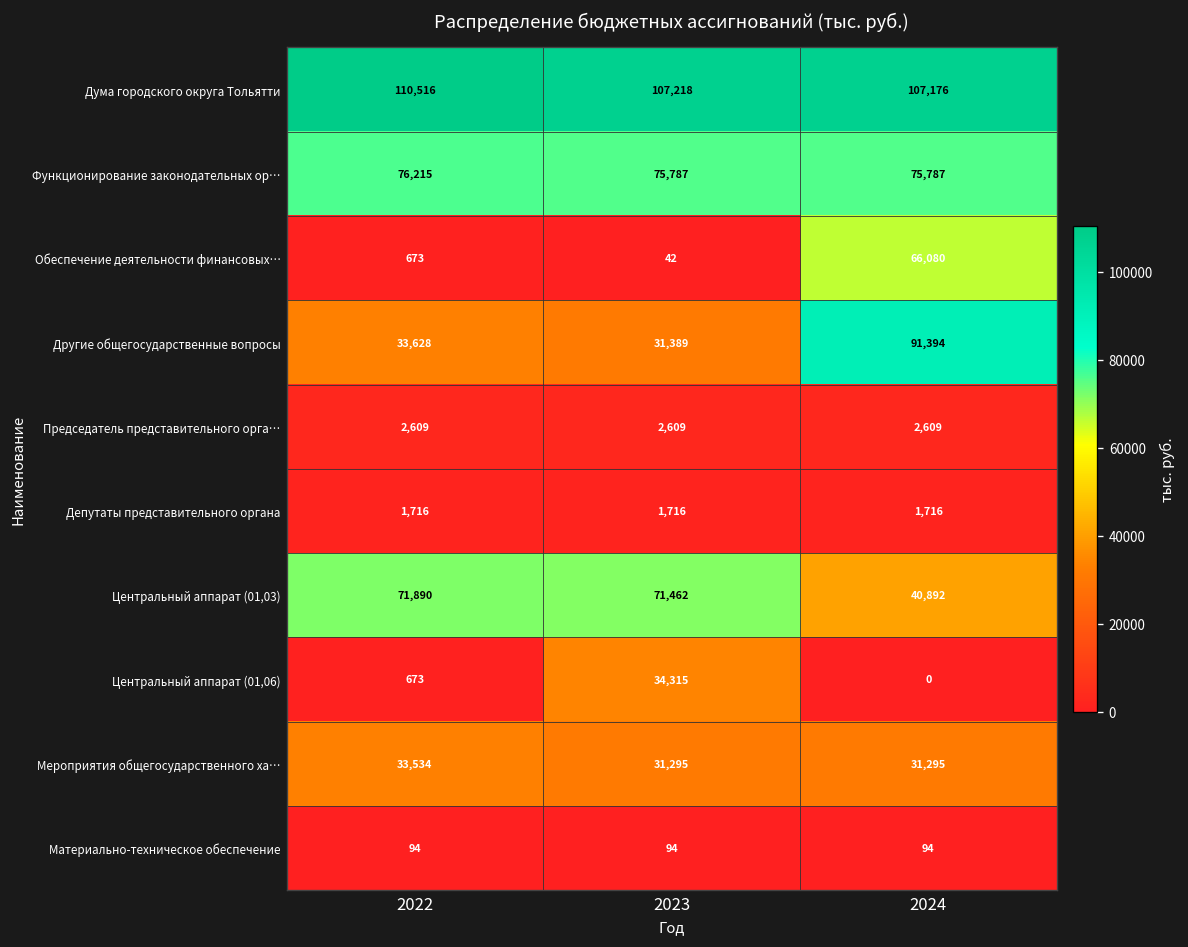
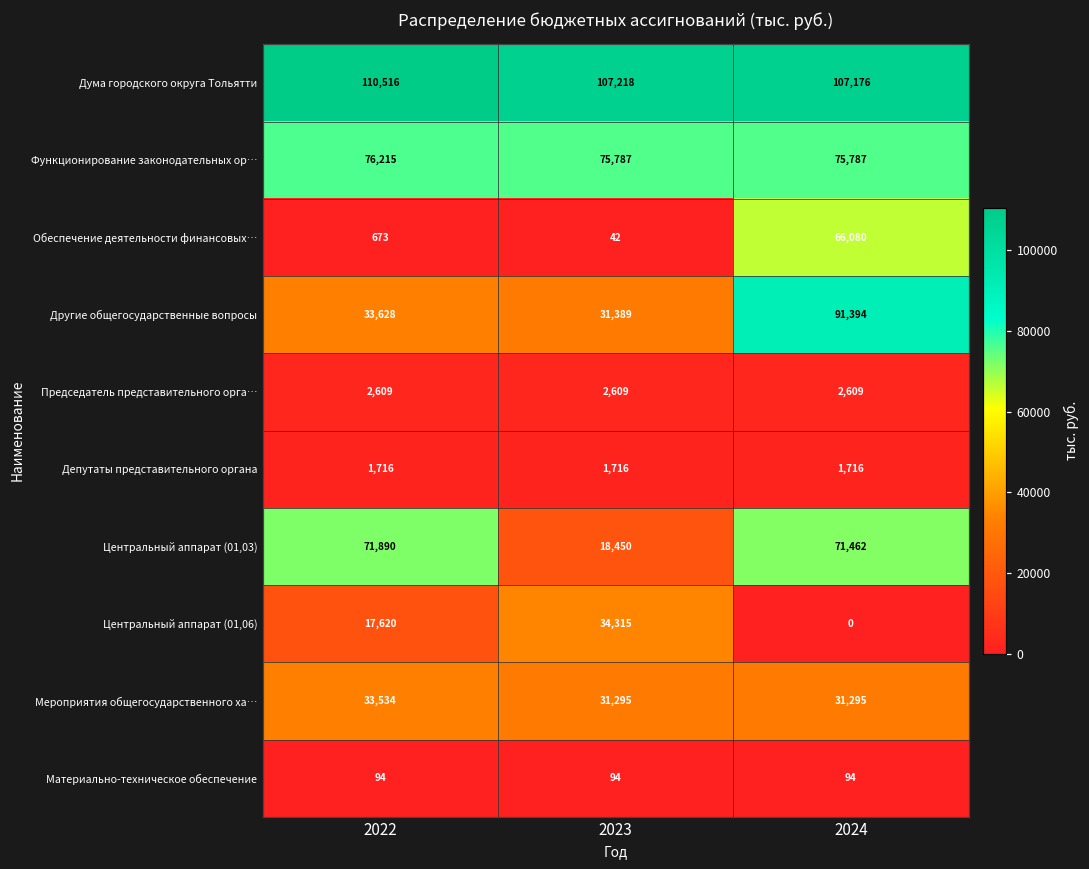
  {
    "Дума городского округа Тольятти": {
      "2022": "110,516",
      "2023": "107,218",
      "2024": "107,176"
    },
    "Функционирование законодательных ор…": {
      "2022": "76,215",
      "2023": "75,787",
      "2024": "75,787"
    },
    "Обеспечение деятельности финансовых…": {
      "2022": "673",
      "2023": "42",
      "2024": "66,080"
    },
    "Другие общегосударственные вопросы": {
      "2022": "33,628",
      "2023": "31,389",
      "2024": "91,394"
    },
    "Председатель представительного орга…": {
      "2022": "2,609",
      "2023": "2,609",
      "2024": "2,609"
    },
    "Депутаты представительного органа": {
      "2022": "1,716",
      "2023": "1,716",
      "2024": "1,716"
    },
    "Центральный аппарат (01,03)": {
      "2022": "71,890",
-     "2023": "71,462",
-     "2024": "40,892"
+     "2023": "18,450",
+     "2024": "71,462"
    },
    "Центральный аппарат (01,06)": {
-     "2022": "673",
+     "2022": "17,620",
      "2023": "34,315",
      "2024": "0"
    },
    "Мероприятия общегосударственного ха…": {
      "2022": "33,534",
      "2023": "31,295",
      "2024": "31,295"
    },
    "Материально-техническое обеспечение": {
      "2022": "94",
      "2023": "94",
      "2024": "94"
    }
  }
